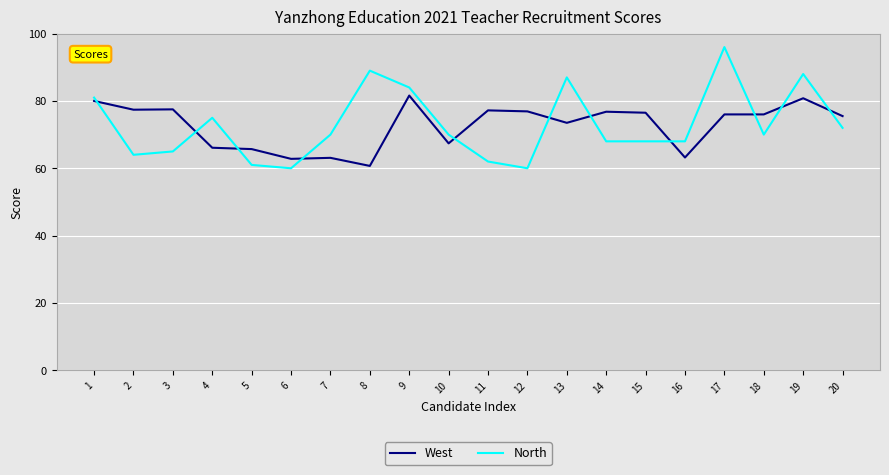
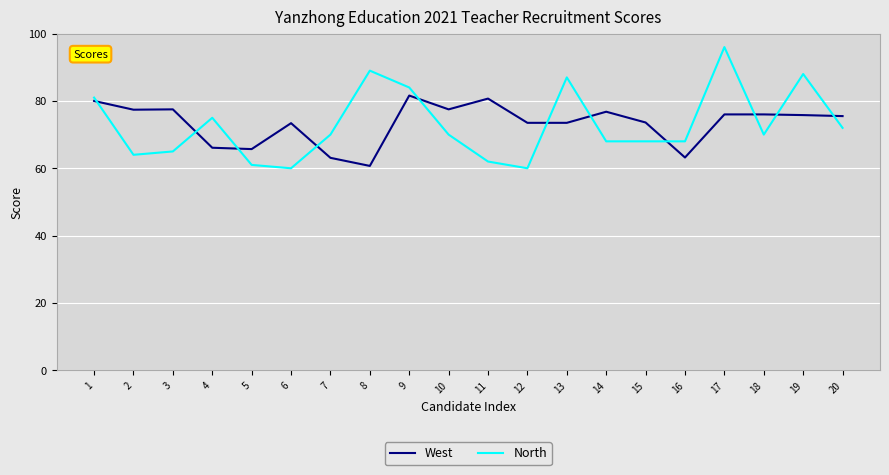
  {
    "West": {
      "1": 80,
      "2": 77,
      "3": 78,
      "4": 66,
      "5": 66,
-     "6": 63,
+     "6": 73,
      "7": 63,
      "8": 61,
      "9": 82,
-     "10": 67,
-     "11": 77,
-     "12": 77,
+     "10": 78,
+     "11": 81,
+     "12": 74,
      "13": 74,
      "14": 77,
-     "15": 77,
+     "15": 74,
      "16": 63,
      "17": 76,
      "18": 76,
-     "19": 81,
+     "19": 76,
      "20": 76
    },
    "North": {
      "1": 81,
      "2": 64,
      "3": 65,
      "4": 75,
      "5": 61,
      "6": 60,
      "7": 70,
      "8": 89,
      "9": 84,
      "10": 70,
      "11": 62,
      "12": 60,
      "13": 87,
      "14": 68,
      "15": 68,
      "16": 68,
      "17": 96,
      "18": 70,
      "19": 88,
      "20": 72
    }
  }
